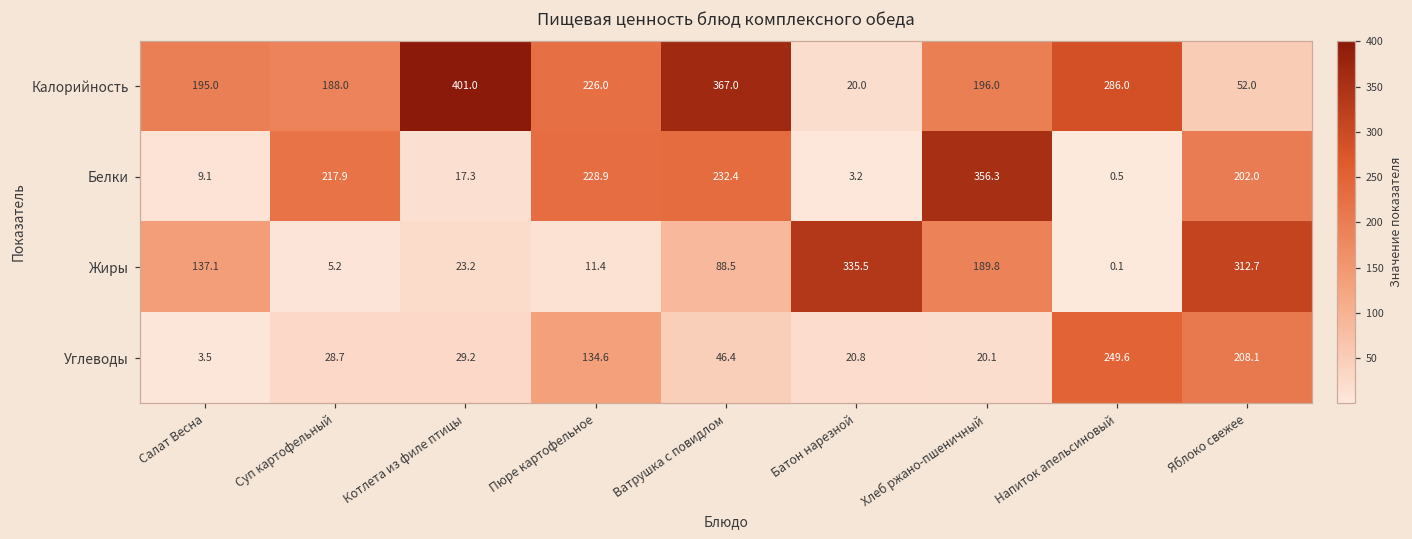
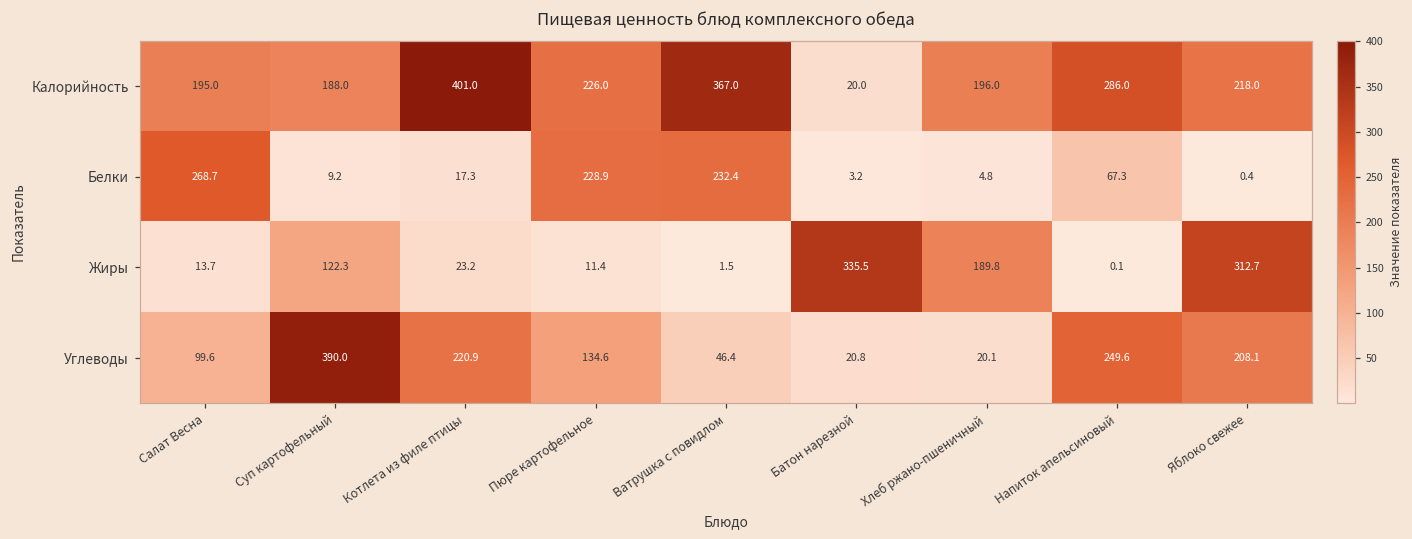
  {
    "Калорийность": {
      "Салат Весна": 195.0,
      "Суп картофельный": 188.0,
      "Котлета из филе птицы": 401.0,
      "Пюре картофельное": 226.0,
      "Ватрушка с повидлом": 367.0,
      "Батон нарезной": 20.0,
      "Хлеб ржано-пшеничный": 196.0,
      "Напиток апельсиновый": 286.0,
-     "Яблоко свежее": 52.0
+     "Яблоко свежее": 218.0
    },
    "Белки": {
-     "Салат Весна": 9.1,
-     "Суп картофельный": 217.9,
+     "Салат Весна": 268.7,
+     "Суп картофельный": 9.2,
      "Котлета из филе птицы": 17.3,
      "Пюре картофельное": 228.9,
      "Ватрушка с повидлом": 232.4,
      "Батон нарезной": 3.2,
-     "Хлеб ржано-пшеничный": 356.3,
-     "Напиток апельсиновый": 0.5,
-     "Яблоко свежее": 202.0
+     "Хлеб ржано-пшеничный": 4.8,
+     "Напиток апельсиновый": 67.3,
+     "Яблоко свежее": 0.4
    },
    "Жиры": {
-     "Салат Весна": 137.1,
-     "Суп картофельный": 5.2,
+     "Салат Весна": 13.7,
+     "Суп картофельный": 122.3,
      "Котлета из филе птицы": 23.2,
      "Пюре картофельное": 11.4,
-     "Ватрушка с повидлом": 88.5,
+     "Ватрушка с повидлом": 1.5,
      "Батон нарезной": 335.5,
      "Хлеб ржано-пшеничный": 189.8,
      "Напиток апельсиновый": 0.1,
      "Яблоко свежее": 312.7
    },
    "Углеводы": {
-     "Салат Весна": 3.5,
-     "Суп картофельный": 28.7,
-     "Котлета из филе птицы": 29.2,
+     "Салат Весна": 99.6,
+     "Суп картофельный": 390.0,
+     "Котлета из филе птицы": 220.9,
      "Пюре картофельное": 134.6,
      "Ватрушка с повидлом": 46.4,
      "Батон нарезной": 20.8,
      "Хлеб ржано-пшеничный": 20.1,
      "Напиток апельсиновый": 249.6,
      "Яблоко свежее": 208.1
    }
  }
